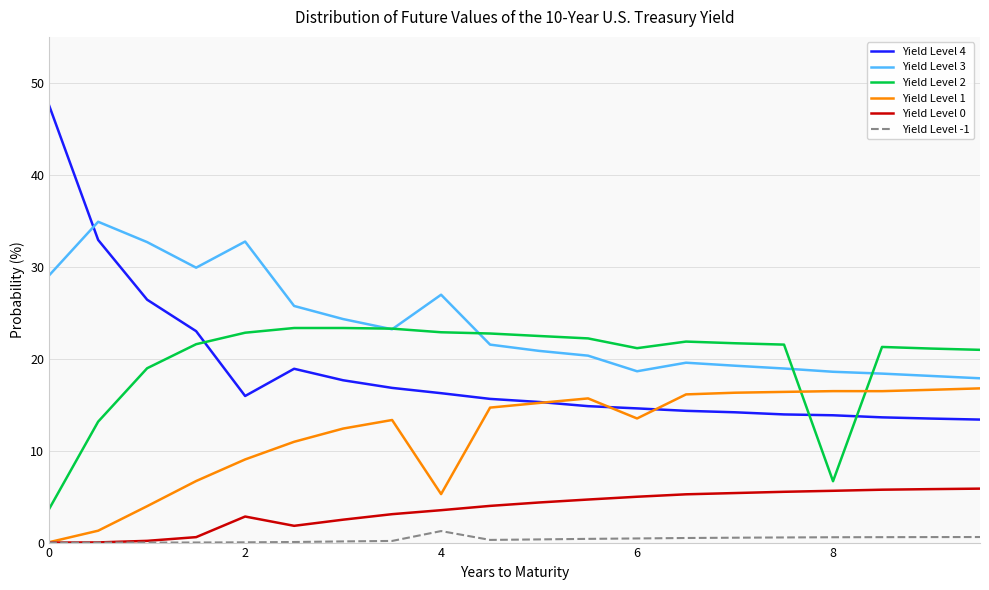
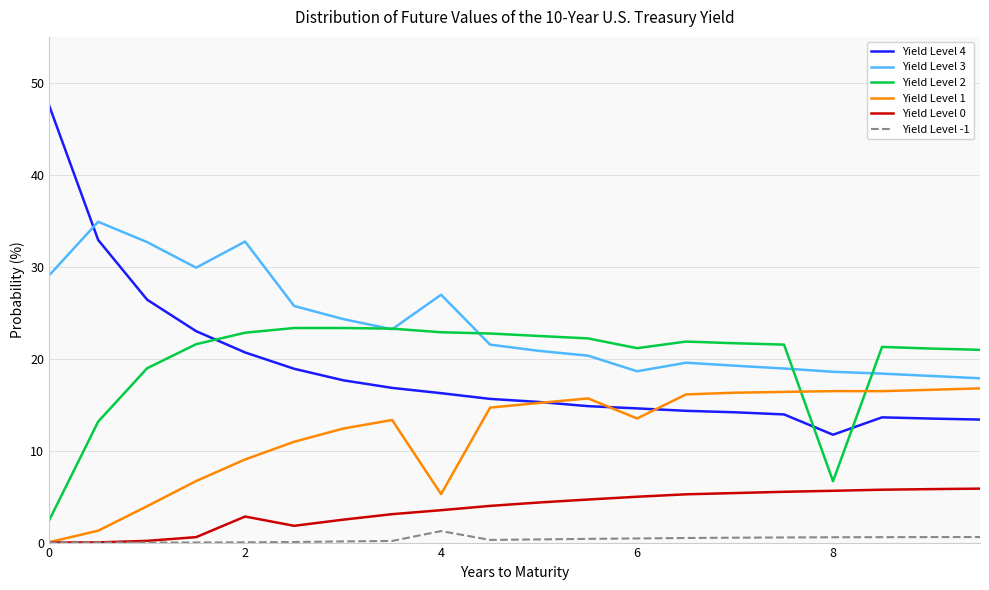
  {
    "Yield Level 4": {
      "0": 48,
-     "2": 16,
+     "2": 21,
      "4": 16,
      "6": 15,
-     "8": 14
+     "8": 12
    },
    "Yield Level 3": {
      "0": 29,
      "2": 33,
      "4": 27,
      "6": 19,
      "8": 19
    },
    "Yield Level 2": {
-     "0": 4,
+     "0": 2,
      "2": 23,
      "4": 23,
      "6": 21,
      "8": 7
    },
    "Yield Level 1": {
      "2": 9,
      "4": 5,
      "6": 13,
      "8": 16
    },
    "Yield Level 0": {
      "2": 3,
      "4": 4,
      "6": 5,
      "8": 6
    },
    "Yield Level -1": {
      "2": 0,
      "4": 1,
      "6": 0,
      "8": 1
    }
  }
